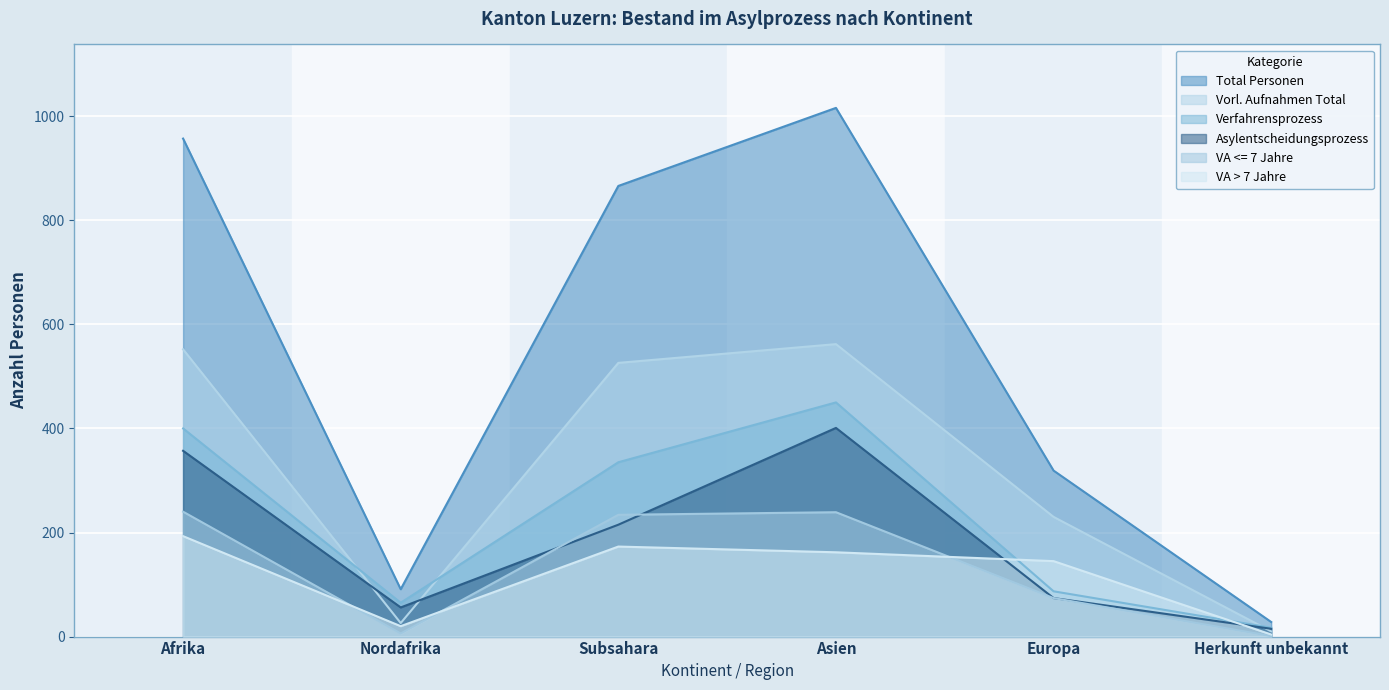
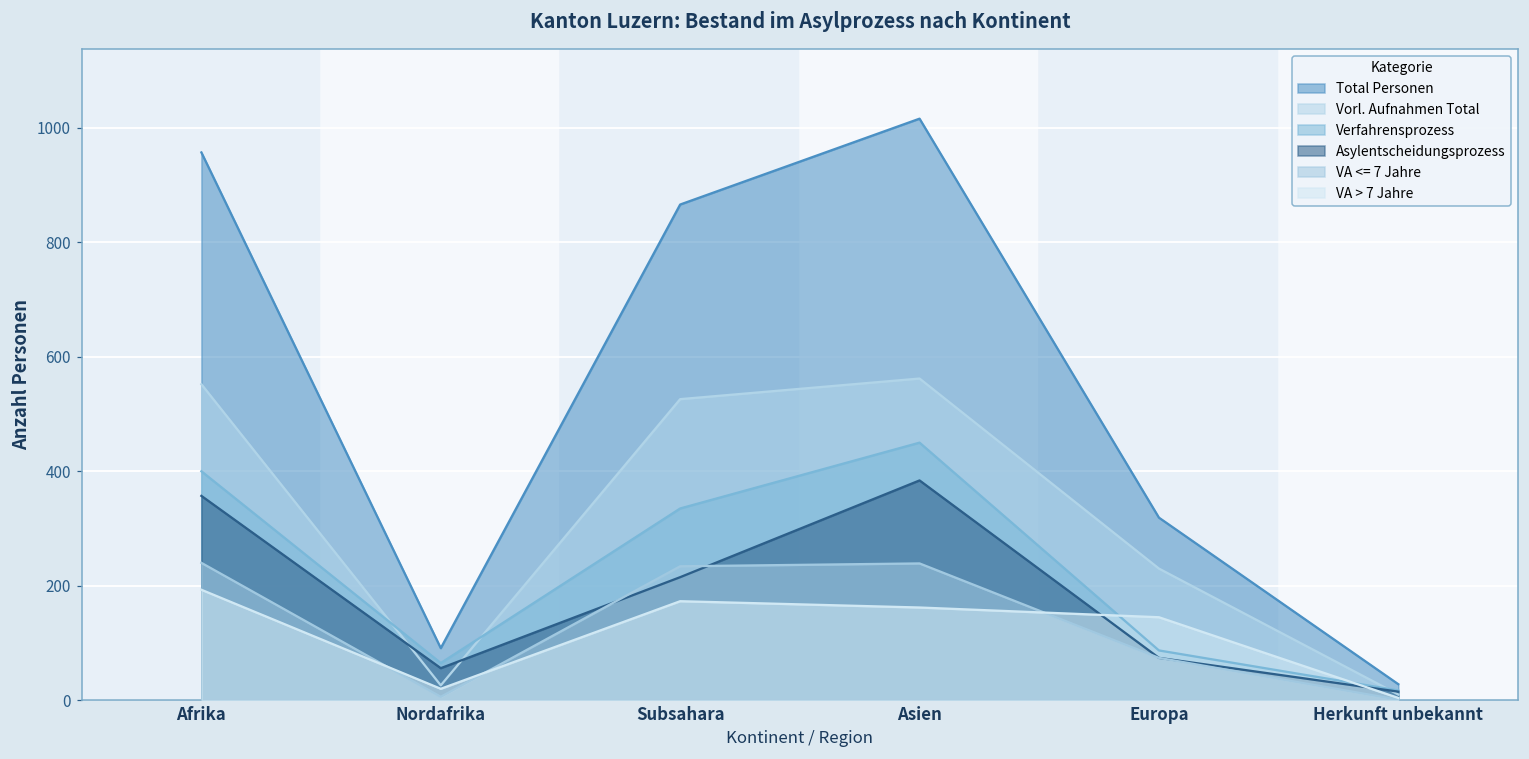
  {
    "Asylentscheidungsprozess": {
      "Afrika": 360,
      "Nordafrika": 60,
      "Subsahara": 220,
-     "Asien": 400
+     "Asien": 380
    }
  }
